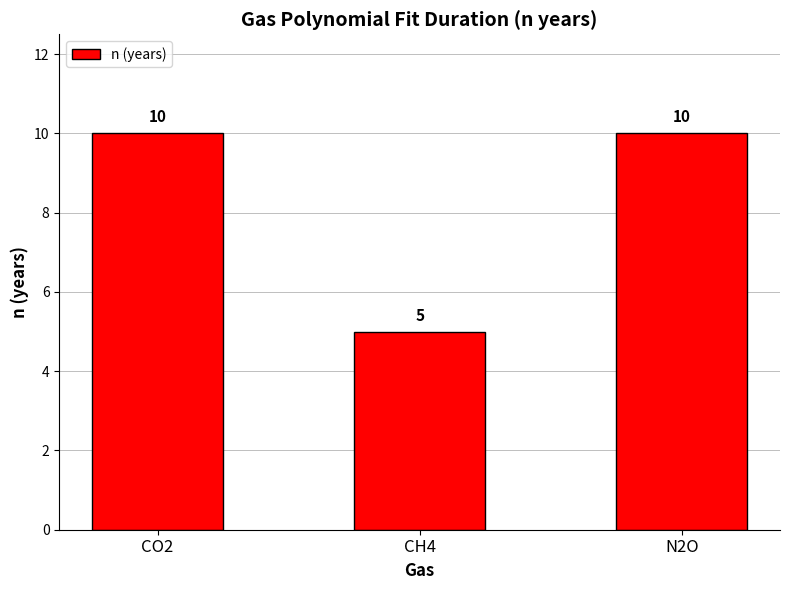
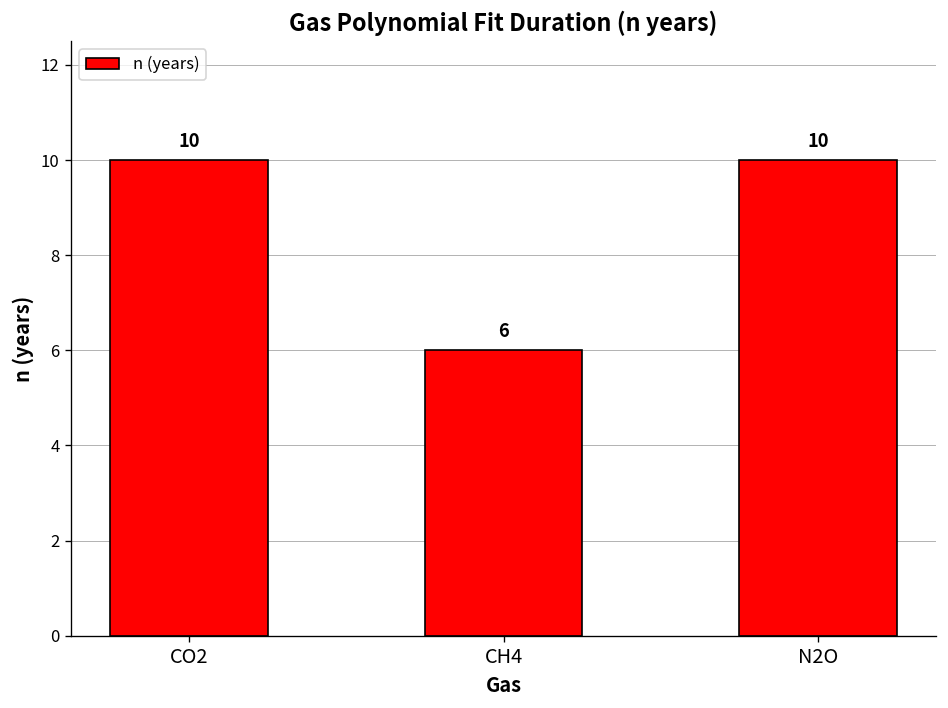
  {
    "CO2": 10,
-   "CH4": 5,
+   "CH4": 6,
    "N2O": 10
  }
